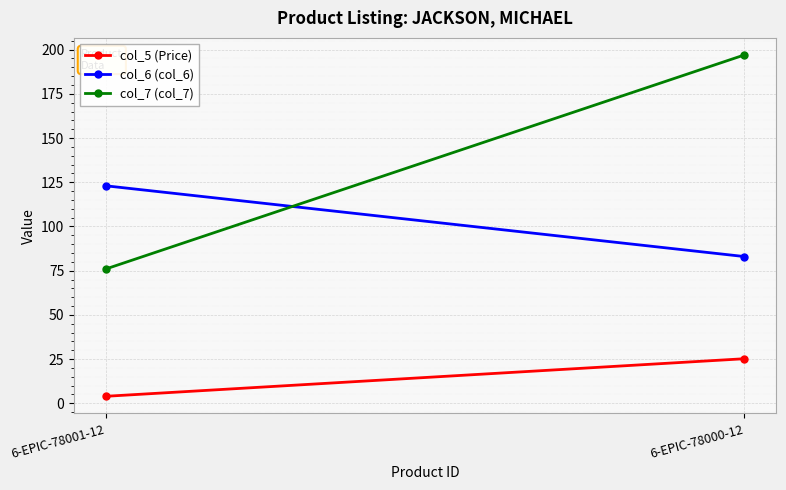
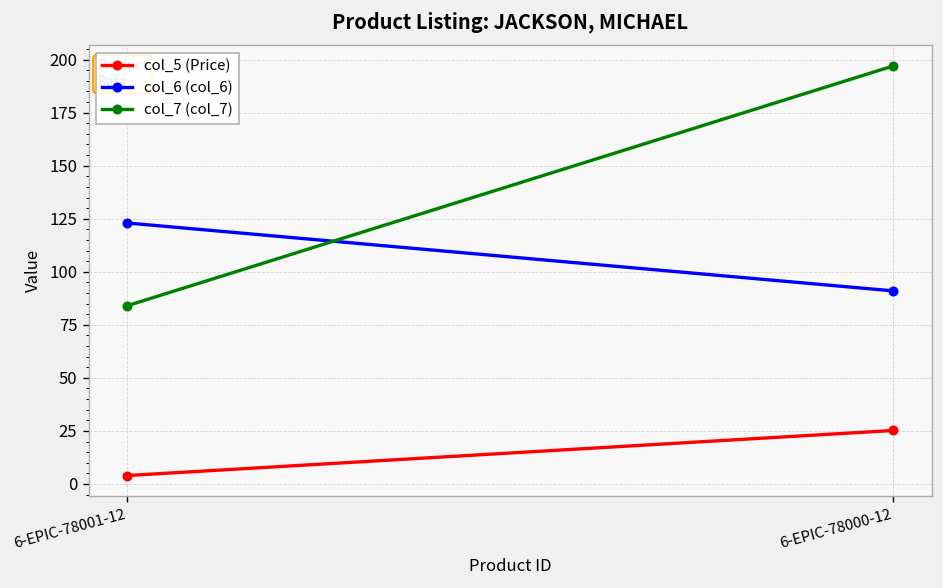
  {
    "col_5 (Price)": {
      "6-EPIC-78001-12": 4,
      "6-EPIC-78000-12": 25
    },
    "col_6 (col_6)": {
      "6-EPIC-78001-12": 123,
-     "6-EPIC-78000-12": 83
+     "6-EPIC-78000-12": 91
    },
    "col_7 (col_7)": {
-     "6-EPIC-78001-12": 76,
+     "6-EPIC-78001-12": 84,
      "6-EPIC-78000-12": 197
    }
  }
